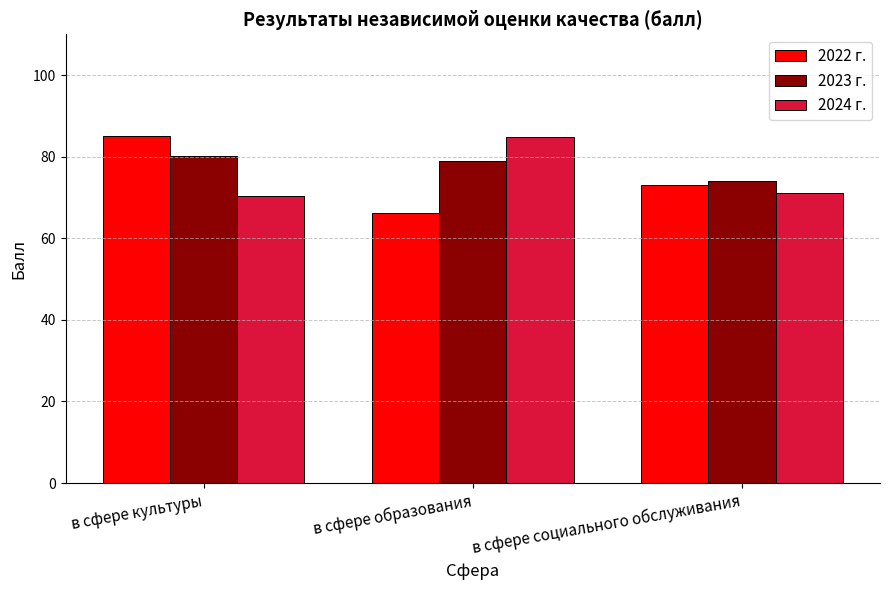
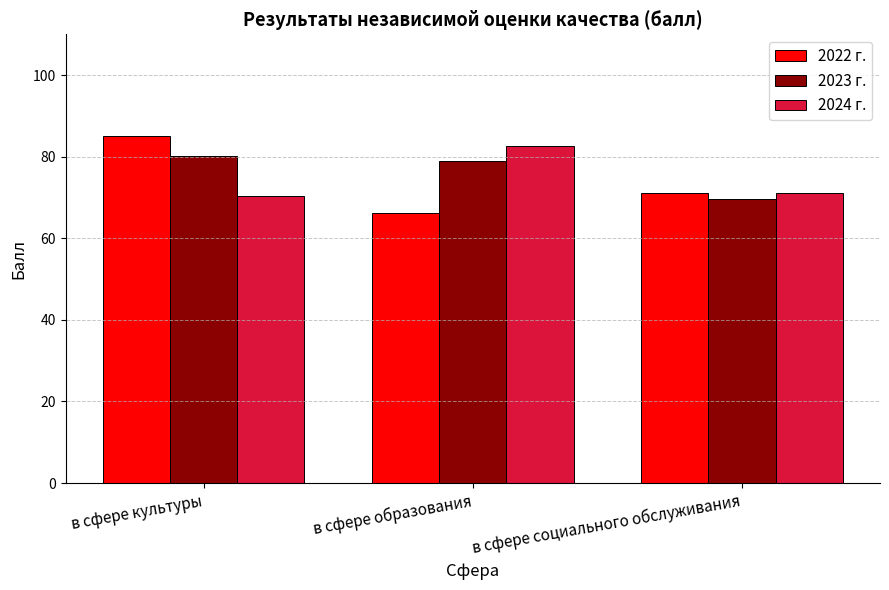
  {
    "2022 г.": {
      "в сфере культуры": 85,
      "в сфере образования": 66,
-     "в сфере социального обслуживания": 73
+     "в сфере социального обслуживания": 71
    },
    "2023 г.": {
      "в сфере культуры": 80,
      "в сфере образования": 79,
-     "в сфере социального обслуживания": 74
+     "в сфере социального обслуживания": 70
    },
    "2024 г.": {
      "в сфере культуры": 70,
-     "в сфере образования": 85,
+     "в сфере образования": 83,
      "в сфере социального обслуживания": 71
    }
  }
